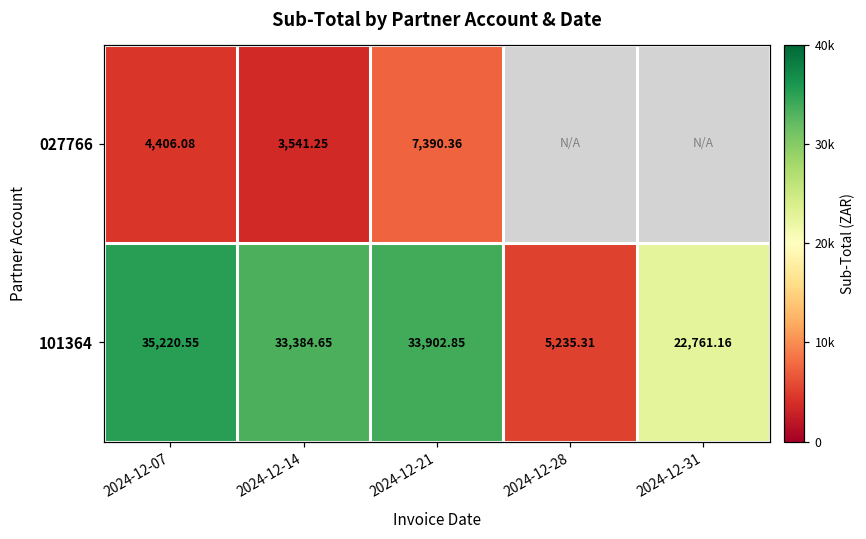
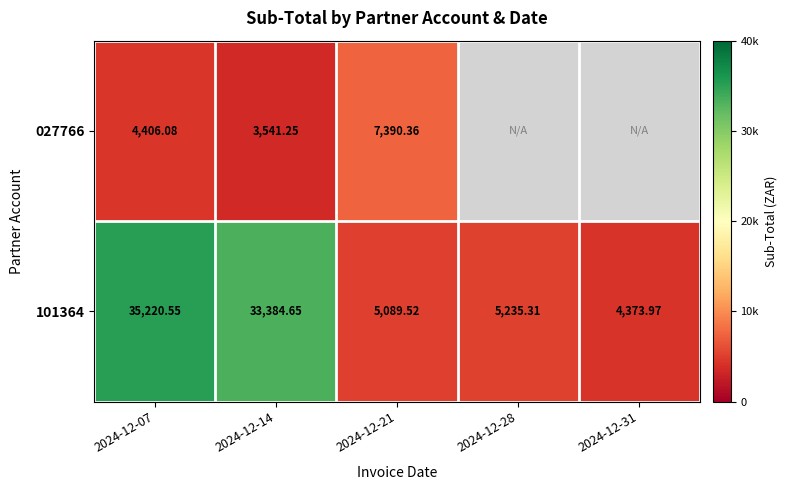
  {
    "027766": {
      "2024-12-07": "4,406.08",
      "2024-12-14": "3,541.25",
      "2024-12-21": "7,390.36"
    },
    "101364": {
      "2024-12-07": "35,220.55",
      "2024-12-14": "33,384.65",
-     "2024-12-21": "33,902.85",
+     "2024-12-21": "5,089.52",
      "2024-12-28": "5,235.31",
-     "2024-12-31": "22,761.16"
+     "2024-12-31": "4,373.97"
    }
  }
